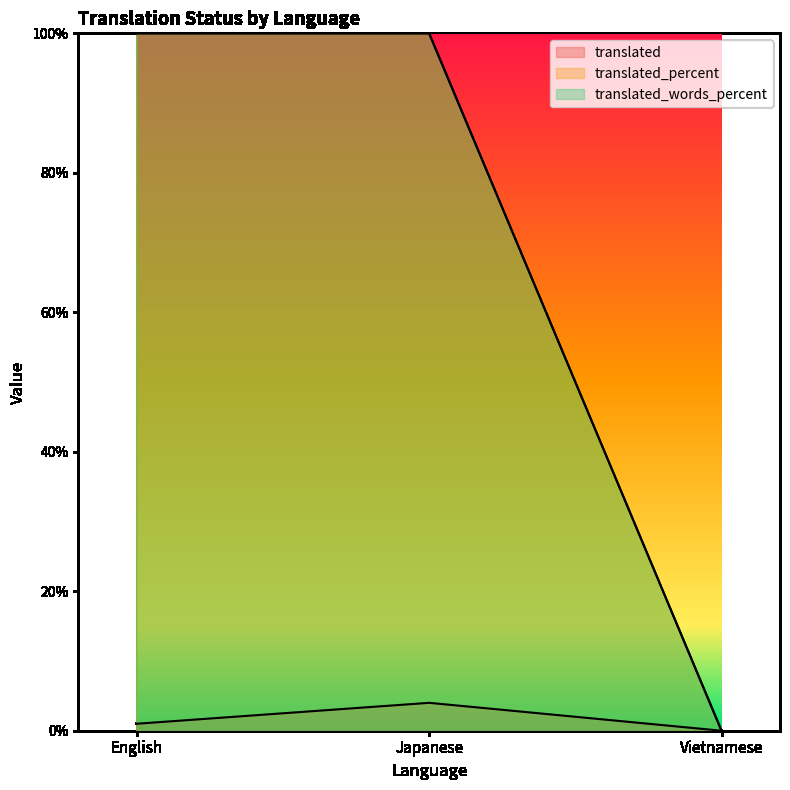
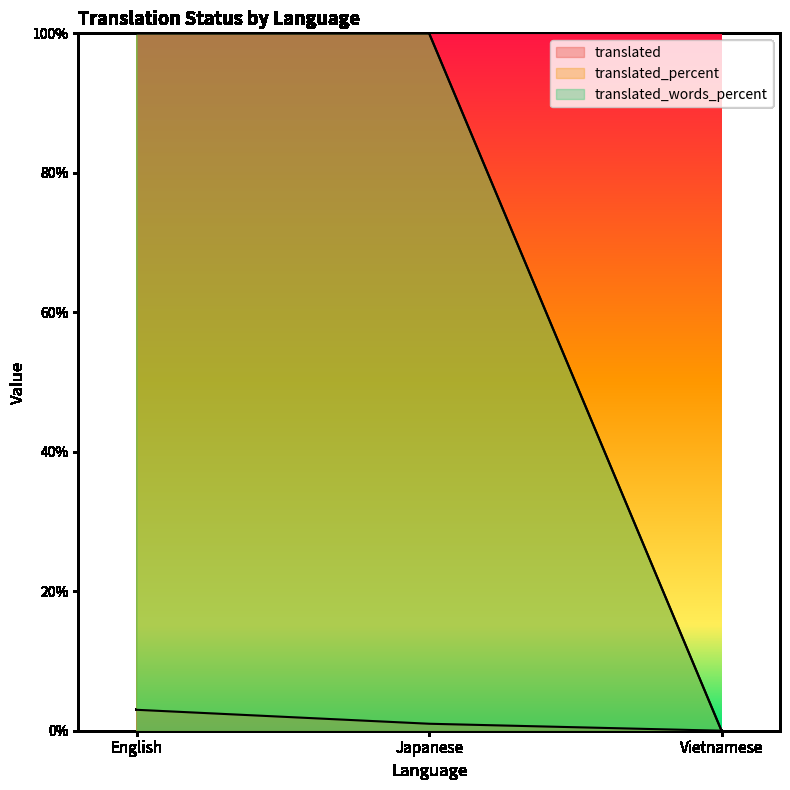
  {
    "translated": {
-     "English": "1%",
-     "Japanese": "4%"
+     "English": "3%",
+     "Japanese": "1%"
    },
    "translated_words_percent": {
      "English": "100%",
      "Japanese": "100%"
    }
  }
